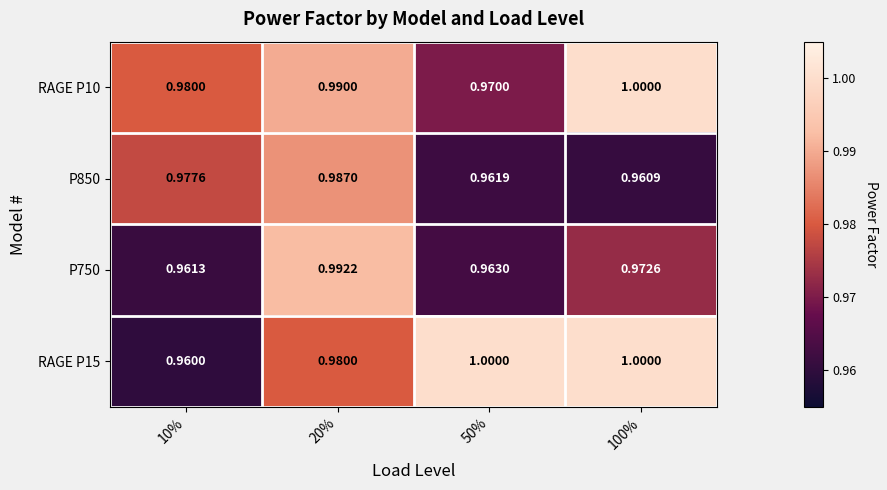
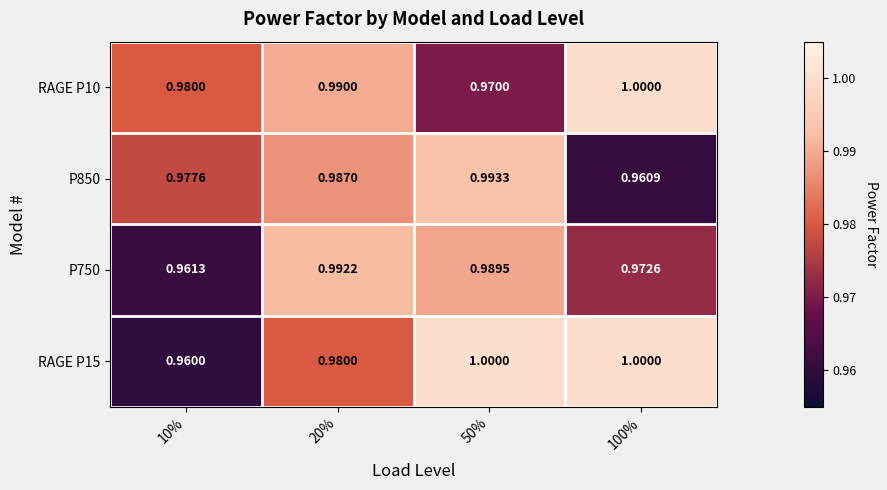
  {
    "RAGE P10": {
      "10%": 0.9800,
      "20%": 0.9900,
      "50%": 0.9700,
      "100%": 1.0000
    },
    "P850": {
      "10%": 0.9776,
      "20%": 0.9870,
-     "50%": 0.9619,
+     "50%": 0.9933,
      "100%": 0.9609
    },
    "P750": {
      "10%": 0.9613,
      "20%": 0.9922,
-     "50%": 0.9630,
+     "50%": 0.9895,
      "100%": 0.9726
    },
    "RAGE P15": {
      "10%": 0.9600,
      "20%": 0.9800,
      "50%": 1.0000,
      "100%": 1.0000
    }
  }
